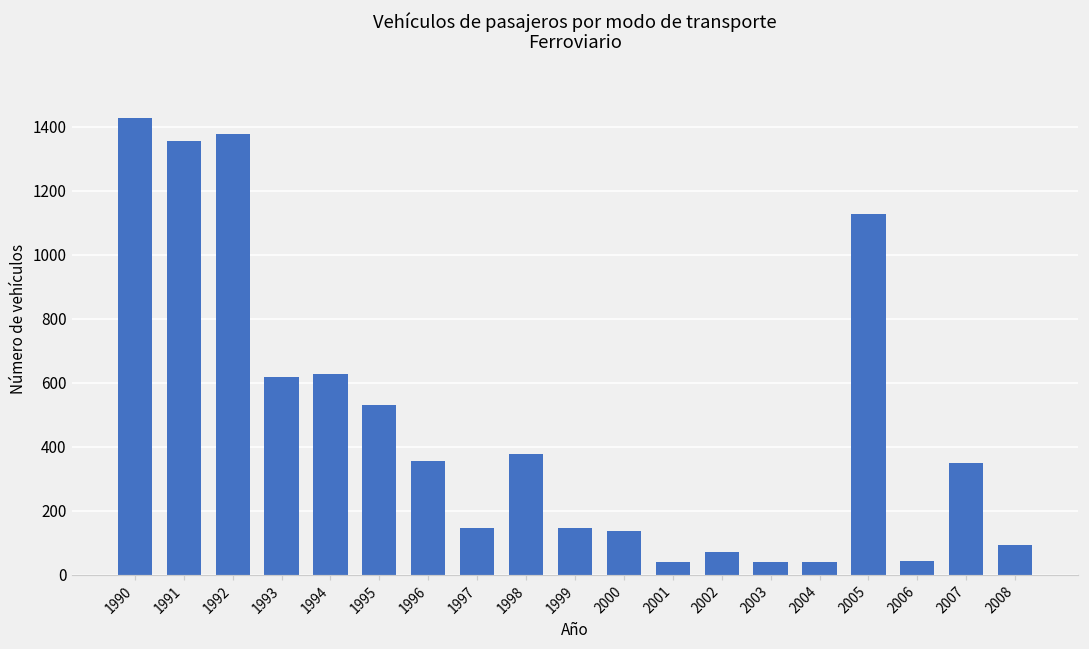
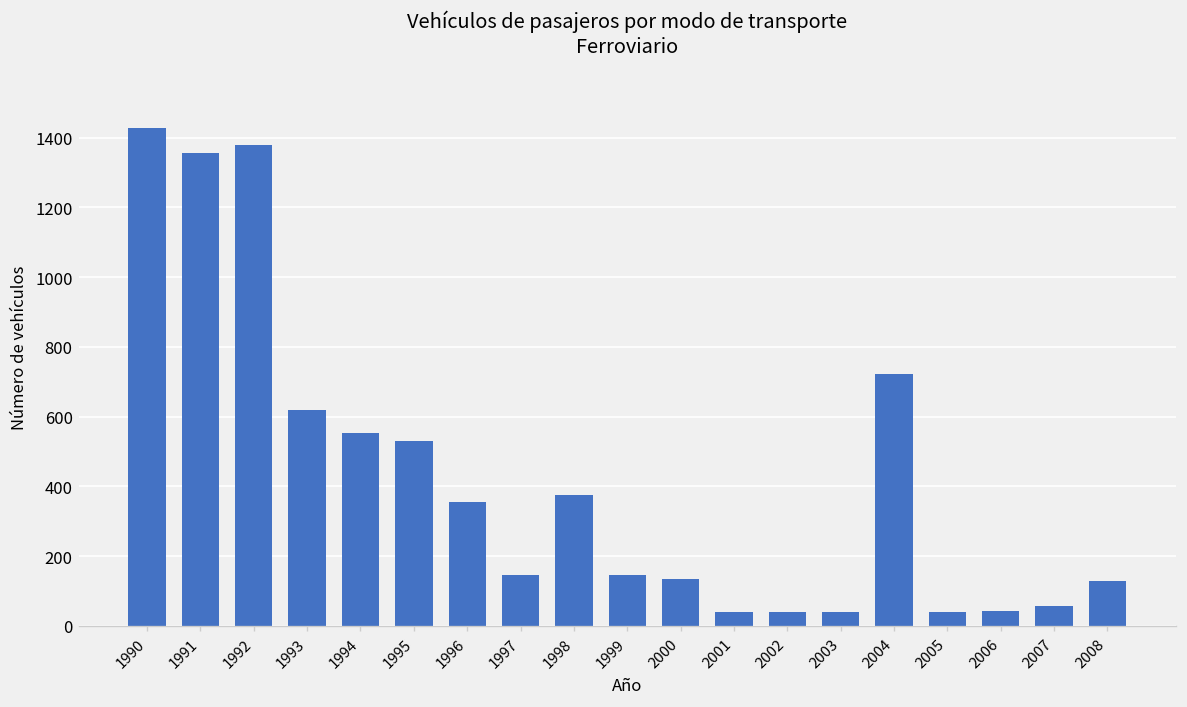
  {
    "1990": 1430,
    "1991": 1360,
    "1992": 1380,
    "1993": 620,
-   "1994": 630,
+   "1994": 550,
    "1995": 530,
    "1996": 350,
    "1997": 150,
    "1998": 380,
    "1999": 150,
    "2000": 140,
    "2001": 40,
-   "2002": 70,
+   "2002": 40,
    "2003": 40,
-   "2004": 40,
-   "2005": 1130,
+   "2004": 720,
+   "2005": 40,
    "2006": 40,
-   "2007": 350,
-   "2008": 90
+   "2007": 60,
+   "2008": 130
  }
